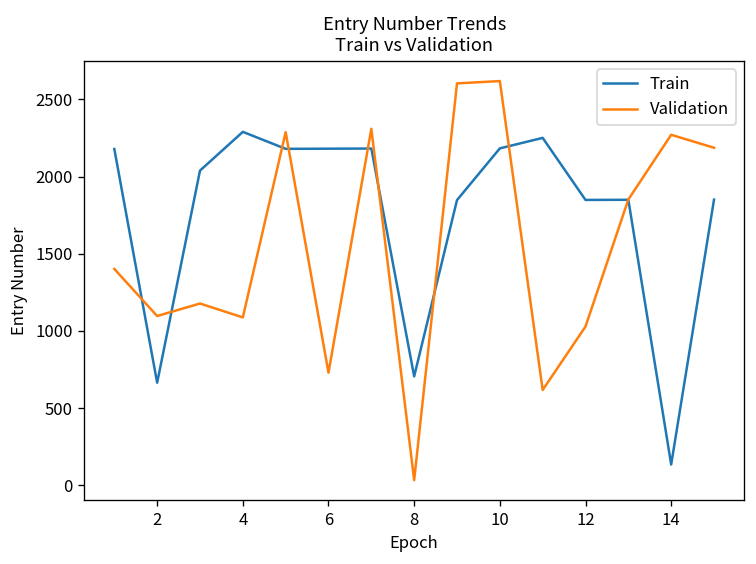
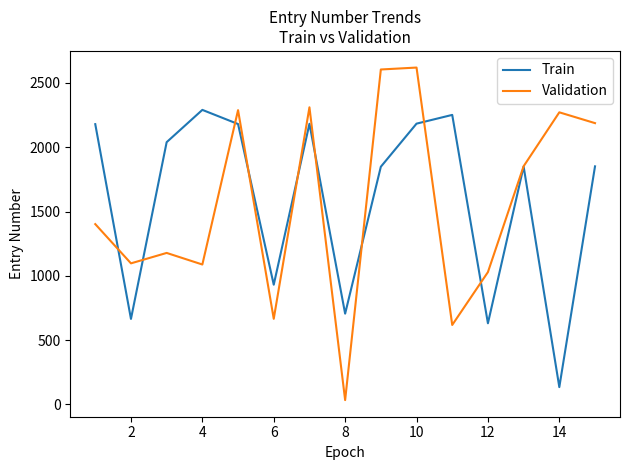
  {
    "Train": {
      "2": 670,
      "4": 2290,
-     "6": 2180,
+     "6": 930,
      "8": 710,
      "10": 2180,
-     "12": 1850,
+     "12": 630,
      "14": 140
    },
    "Validation": {
      "2": 1100,
      "4": 1090,
-     "6": 730,
+     "6": 670,
      "8": 30,
      "10": 2620,
      "12": 1030,
      "14": 2270
    }
  }
